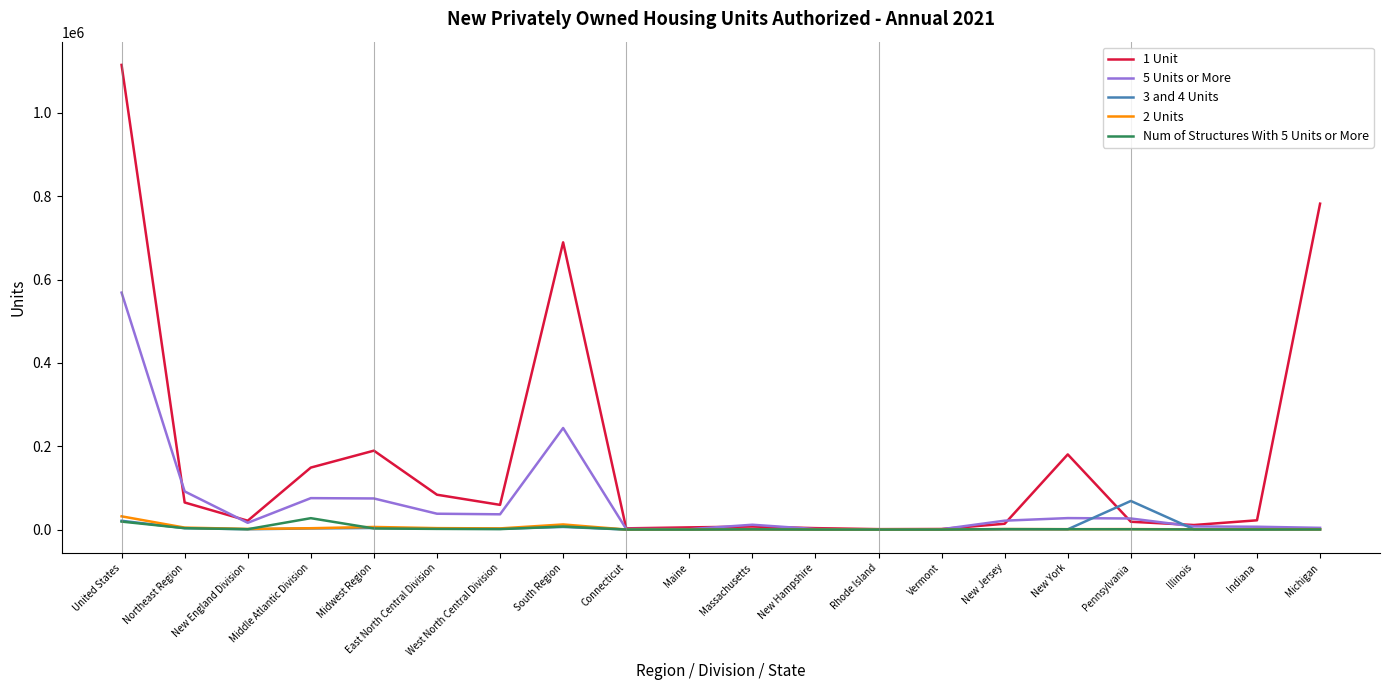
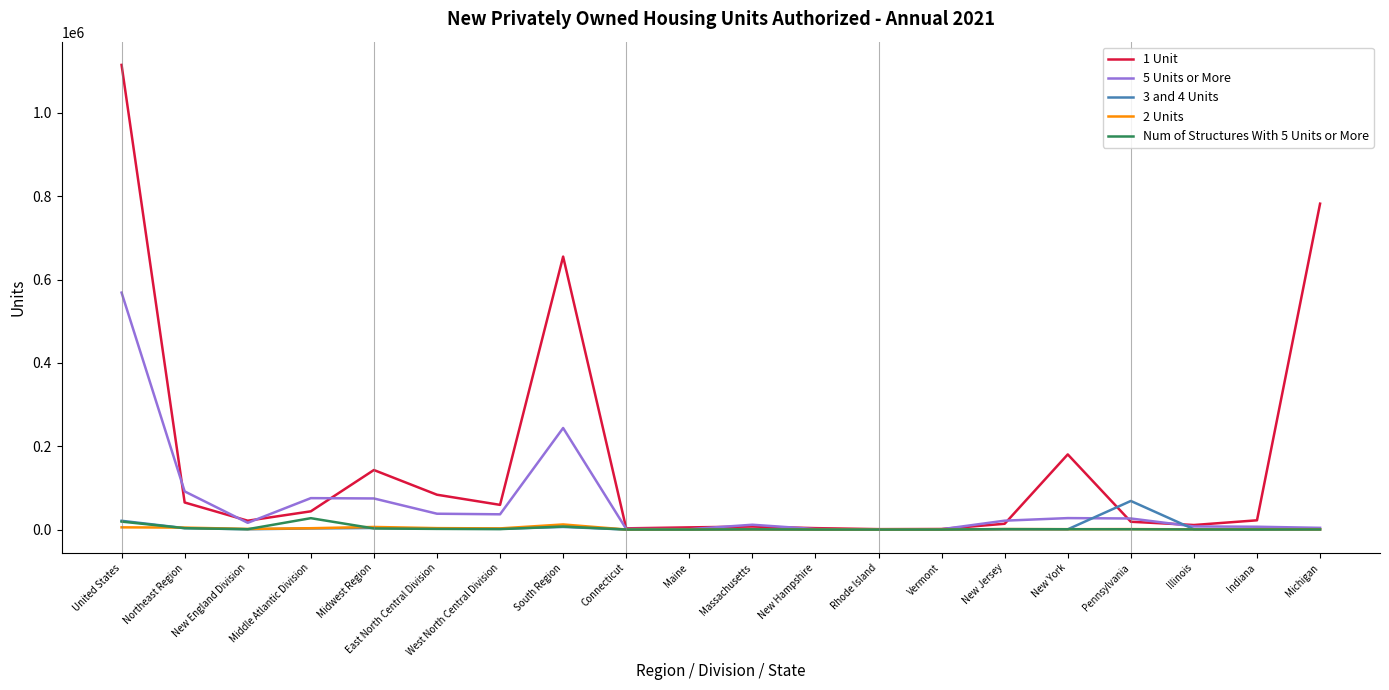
  {
    "1 Unit": {
      "United States": 1120000,
      "Northeast Region": 70000,
-     "Middle Atlantic Division": 150000,
-     "Midwest Region": 190000,
+     "Middle Atlantic Division": 40000,
+     "Midwest Region": 140000,
      "East North Central Division": 80000,
      "West North Central Division": 60000,
-     "South Region": 690000,
+     "South Region": 660000,
      "New Jersey": 10000,
      "New York": 180000,
      "Pennsylvania": 20000,
      "Indiana": 20000,
      "Michigan": 780000
    },
    "5 Units or More": {
      "United States": 570000,
      "Northeast Region": 90000,
      "Middle Atlantic Division": 80000,
      "Midwest Region": 70000,
      "East North Central Division": 40000,
      "West North Central Division": 40000,
      "South Region": 240000,
      "New Jersey": 20000,
      "New York": 30000,
      "Pennsylvania": 30000,
      "Indiana": 10000
    },
    "3 and 4 Units": {
      "Pennsylvania": 70000
    },
    "2 Units": {
-     "United States": 30000
+     "United States": 10000
    },
    "Num of Structures With 5 Units or More": {
      "Middle Atlantic Division": 30000
    }
  }
